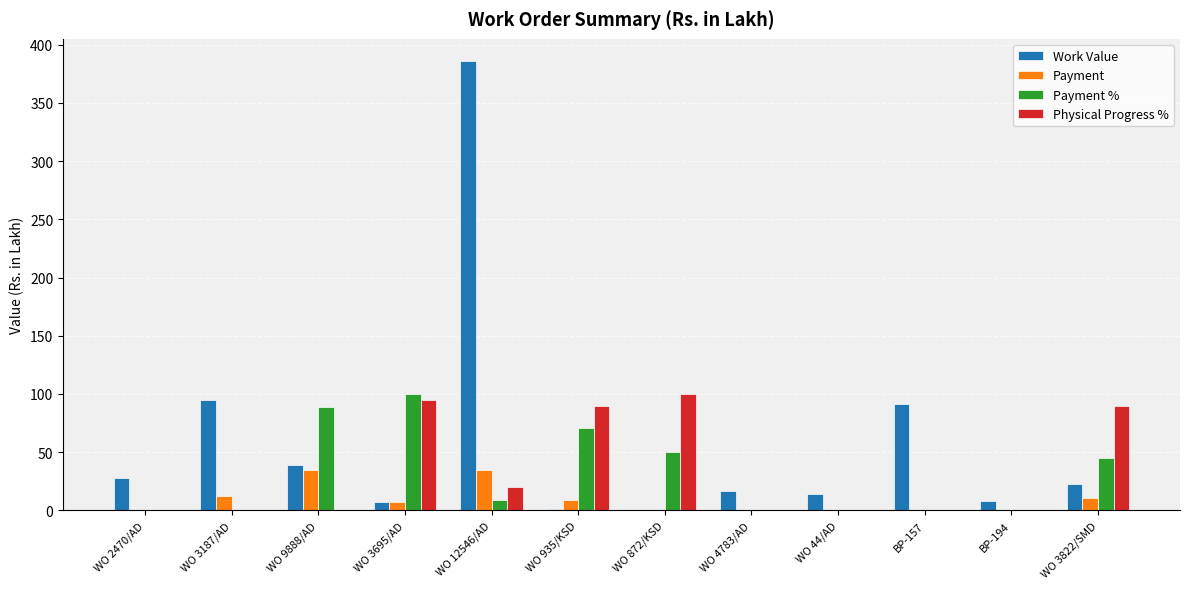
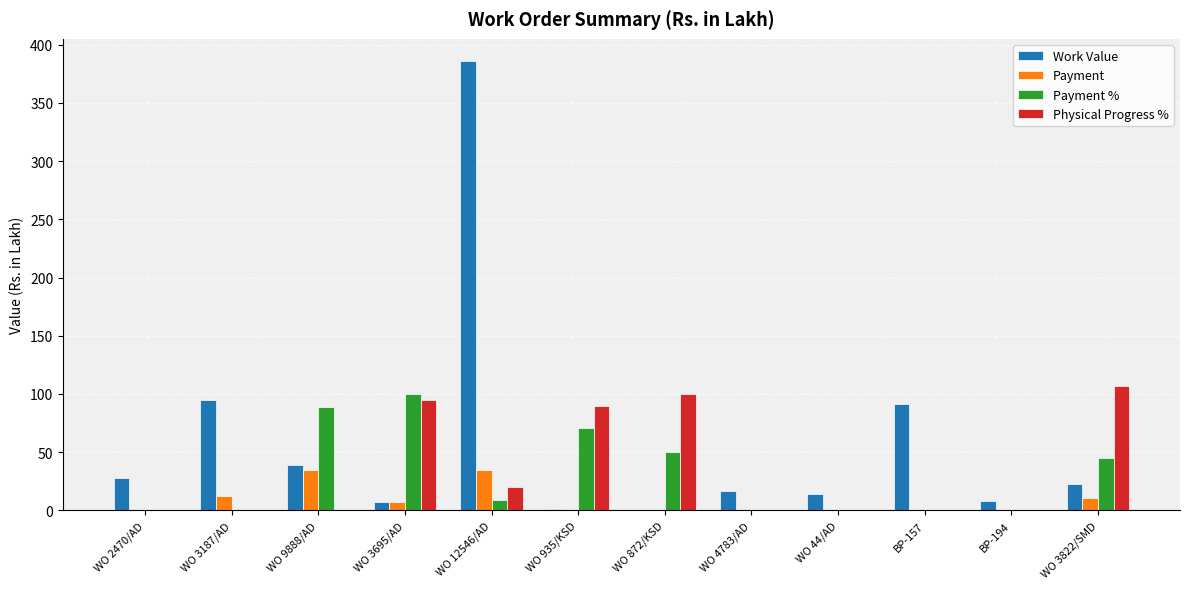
  {
    "Work Value": {
      "WO 2470/AD": 28,
      "WO 3187/AD": 95,
      "WO 9888/AD": 39,
      "WO 3695/AD": 7,
      "WO 12546/AD": 386,
      "WO 4783/AD": 16,
      "WO 44/AD": 14,
      "BP-157": 92,
      "BP-194": 8,
      "WO 3822/SMD": 23
    },
    "Payment": {
      "WO 2470/AD": 0,
      "WO 3187/AD": 12,
      "WO 9888/AD": 34,
      "WO 3695/AD": 7,
      "WO 12546/AD": 35,
-     "WO 935/KSD": 9,
+     "WO 935/KSD": 0,
      "WO 4783/AD": 0,
      "WO 44/AD": 0,
      "BP-157": 0,
      "BP-194": 0,
      "WO 3822/SMD": 10
    },
    "Payment %": {
      "WO 2470/AD": 0,
      "WO 3187/AD": 0,
      "WO 9888/AD": 89,
      "WO 3695/AD": 100,
      "WO 12546/AD": 9,
      "WO 935/KSD": 71,
      "WO 872/KSD": 50,
      "WO 4783/AD": 0,
      "WO 44/AD": 0,
      "BP-157": 0,
      "BP-194": 0,
      "WO 3822/SMD": 45
    },
    "Physical Progress %": {
      "WO 2470/AD": 0,
      "WO 3187/AD": 0,
      "WO 9888/AD": 0,
      "WO 3695/AD": 95,
      "WO 12546/AD": 20,
      "WO 935/KSD": 90,
      "WO 872/KSD": 100,
      "WO 4783/AD": 0,
      "WO 44/AD": 0,
      "BP-157": 0,
      "BP-194": 0,
-     "WO 3822/SMD": 90
+     "WO 3822/SMD": 107
    }
  }
